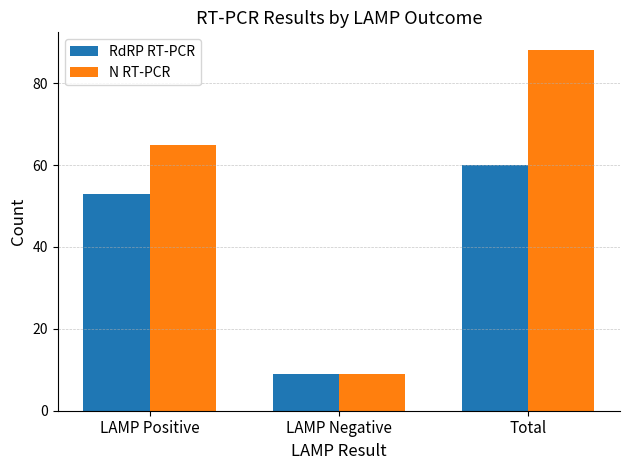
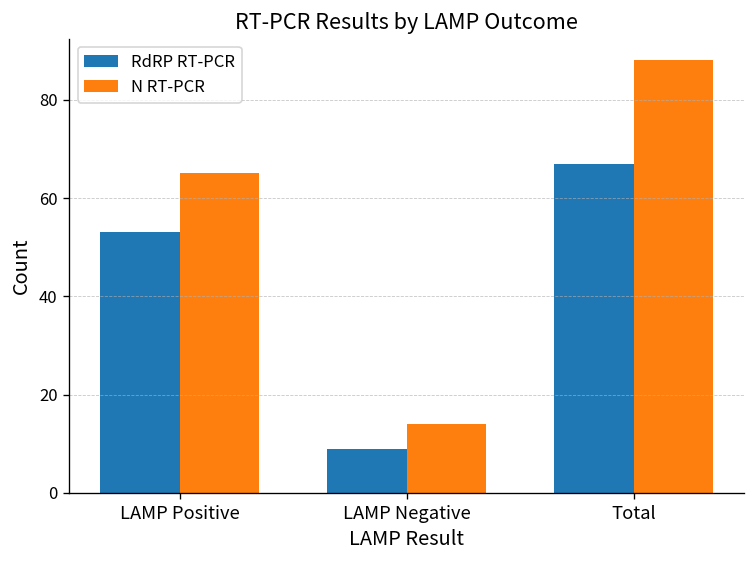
  {
    "RdRP RT-PCR": {
      "LAMP Positive": 53,
      "LAMP Negative": 9,
-     "Total": 60
+     "Total": 67
    },
    "N RT-PCR": {
      "LAMP Positive": 65,
-     "LAMP Negative": 9,
+     "LAMP Negative": 14,
      "Total": 88
    }
  }
